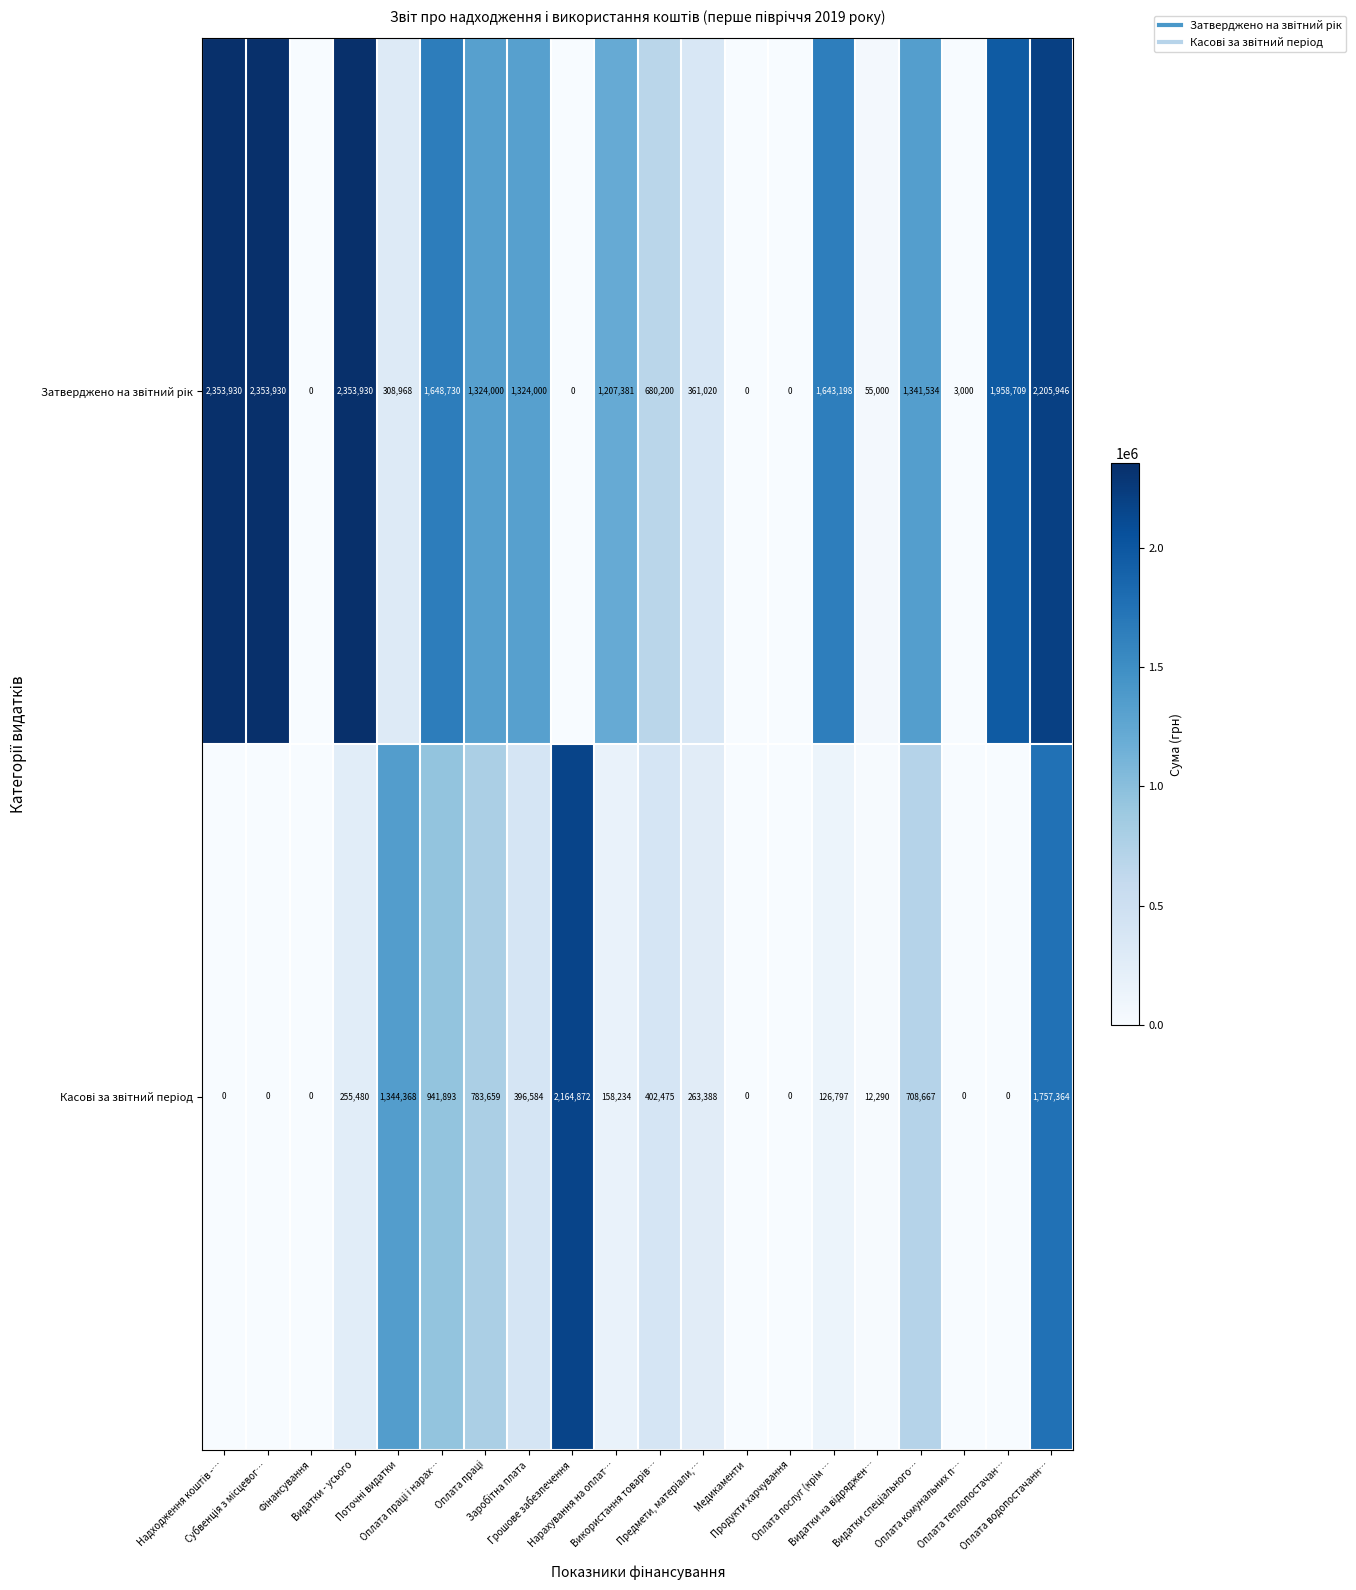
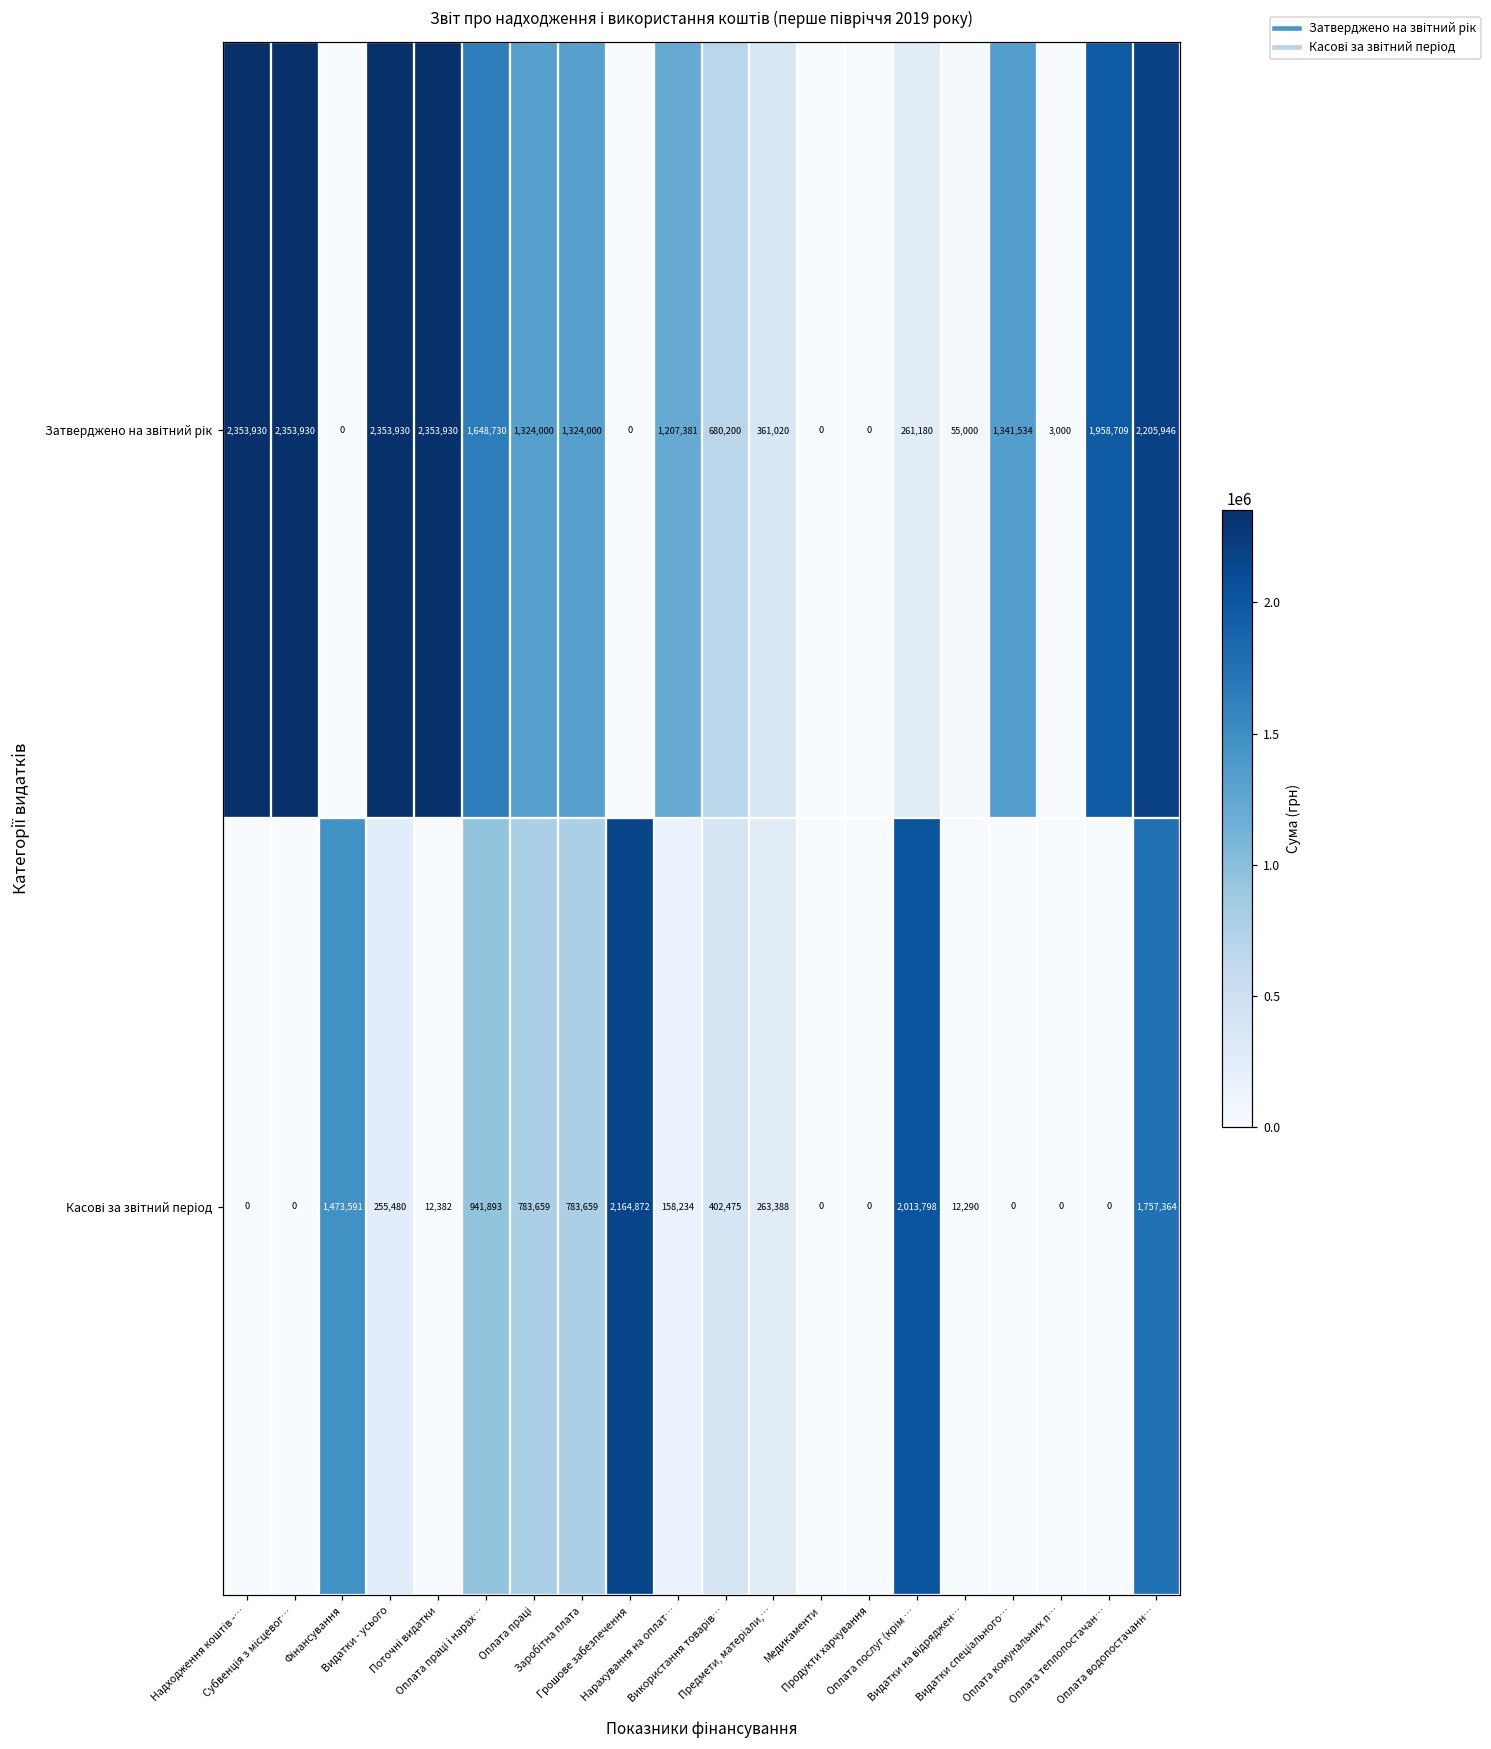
  {
    "Затверджено на звітний рік": {
      "Надходження коштів -…": "2,353,930",
      "Субвенція з місцевог…": "2,353,930",
      "Фінансування": "0",
      "Видатки - усього": "2,353,930",
-     "Поточні видатки": "308,968",
+     "Поточні видатки": "2,353,930",
      "Оплата праці і нарах…": "1,648,730",
      "Оплата праці": "1,324,000",
      "Заробітна плата": "1,324,000",
      "Грошове забезпечення": "0",
      "Нарахування на оплат…": "1,207,381",
      "Використання товарів…": "680,200",
      "Предмети, матеріали,…": "361,020",
      "Медикаменти": "0",
      "Продукти харчування": "0",
-     "Оплата послуг (крім …": "1,643,198",
+     "Оплата послуг (крім …": "261,180",
      "Видатки на відряджен…": "55,000",
      "Видатки спеціального…": "1,341,534",
      "Оплата комунальних п…": "3,000",
      "Оплата теплопостачан…": "1,958,709",
      "Оплата водопостачанн…": "2,205,946"
    },
    "Касові за звітний період": {
      "Надходження коштів -…": "0",
      "Субвенція з місцевог…": "0",
-     "Фінансування": "0",
+     "Фінансування": "1,473,591",
      "Видатки - усього": "255,480",
-     "Поточні видатки": "1,344,368",
+     "Поточні видатки": "12,382",
      "Оплата праці і нарах…": "941,893",
      "Оплата праці": "783,659",
-     "Заробітна плата": "396,584",
+     "Заробітна плата": "783,659",
      "Грошове забезпечення": "2,164,872",
      "Нарахування на оплат…": "158,234",
      "Використання товарів…": "402,475",
      "Предмети, матеріали,…": "263,388",
      "Медикаменти": "0",
      "Продукти харчування": "0",
-     "Оплата послуг (крім …": "126,797",
+     "Оплата послуг (крім …": "2,013,798",
      "Видатки на відряджен…": "12,290",
-     "Видатки спеціального…": "708,667",
+     "Видатки спеціального…": "0",
      "Оплата комунальних п…": "0",
      "Оплата теплопостачан…": "0",
      "Оплата водопостачанн…": "1,757,364"
    }
  }
